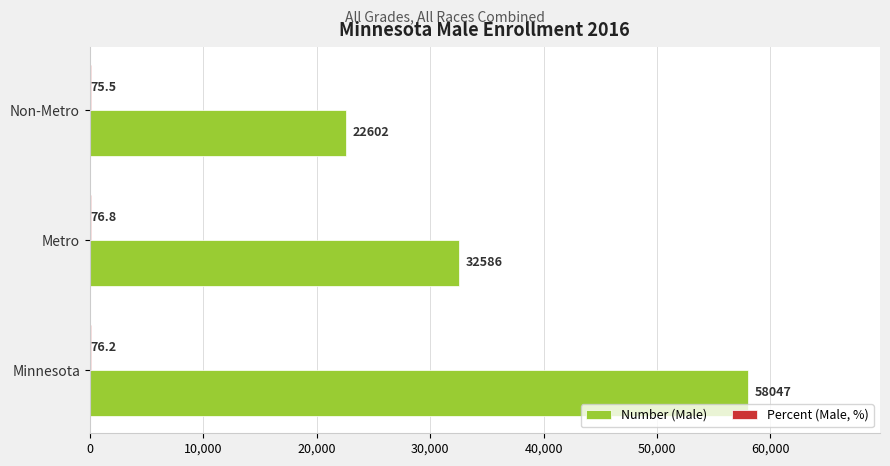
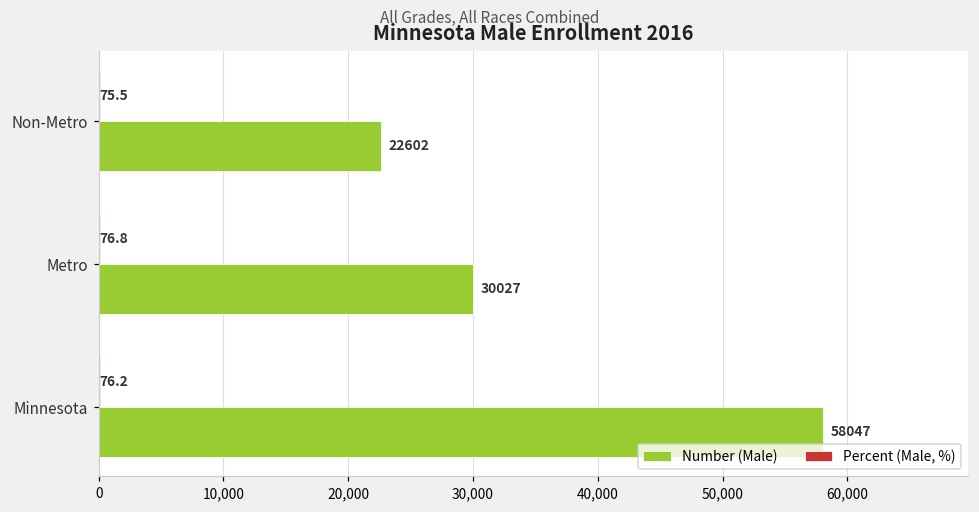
  {
    "Number (Male)": {
      "Non-Metro": 22602,
-     "Metro": 32586,
+     "Metro": 30027,
      "Minnesota": 58047
    },
    "Percent (Male, %)": {
      "Non-Metro": 75.5,
      "Metro": 76.8,
      "Minnesota": 76.2
    }
  }
